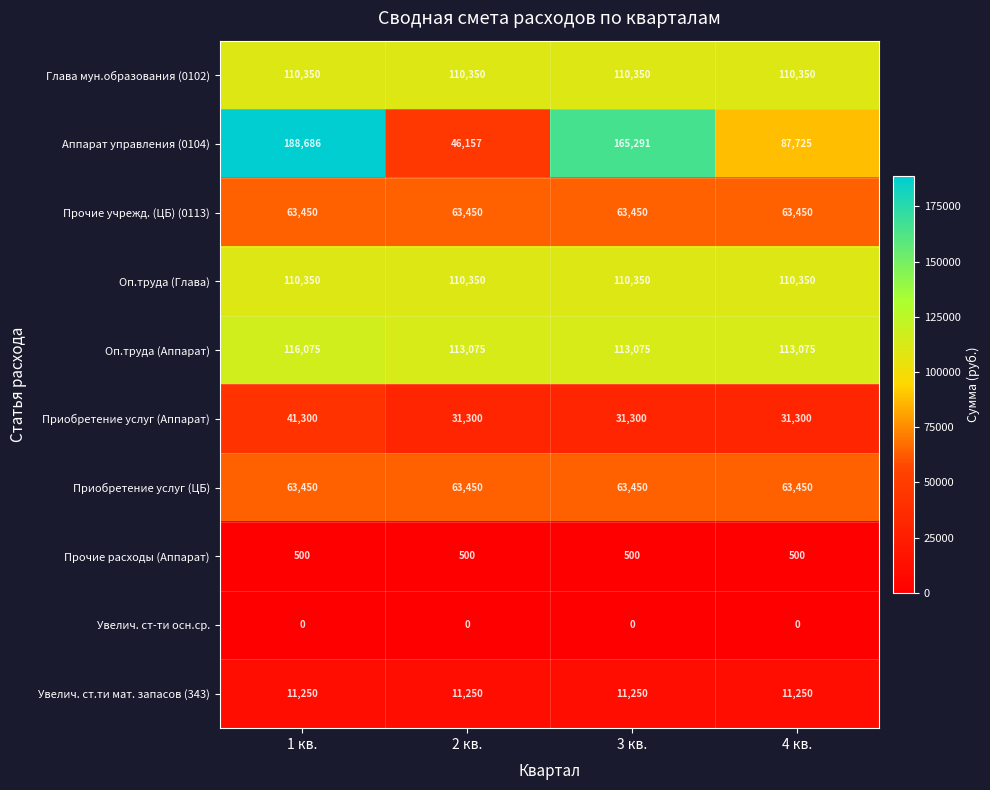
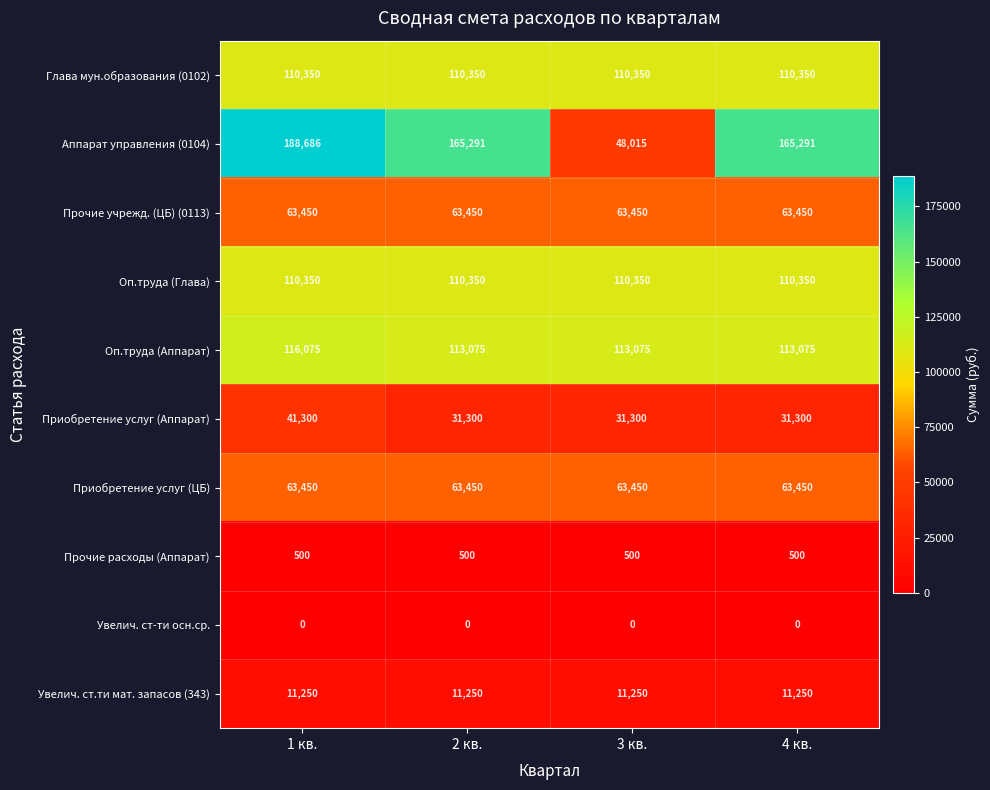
  {
    "Глава мун.образования (0102)": {
      "1 кв.": "110,350",
      "2 кв.": "110,350",
      "3 кв.": "110,350",
      "4 кв.": "110,350"
    },
    "Аппарат управления (0104)": {
      "1 кв.": "188,686",
-     "2 кв.": "46,157",
-     "3 кв.": "165,291",
-     "4 кв.": "87,725"
+     "2 кв.": "165,291",
+     "3 кв.": "48,015",
+     "4 кв.": "165,291"
    },
    "Прочие учрежд. (ЦБ) (0113)": {
      "1 кв.": "63,450",
      "2 кв.": "63,450",
      "3 кв.": "63,450",
      "4 кв.": "63,450"
    },
    "Оп.труда (Глава)": {
      "1 кв.": "110,350",
      "2 кв.": "110,350",
      "3 кв.": "110,350",
      "4 кв.": "110,350"
    },
    "Оп.труда (Аппарат)": {
      "1 кв.": "116,075",
      "2 кв.": "113,075",
      "3 кв.": "113,075",
      "4 кв.": "113,075"
    },
    "Приобретение услуг (Аппарат)": {
      "1 кв.": "41,300",
      "2 кв.": "31,300",
      "3 кв.": "31,300",
      "4 кв.": "31,300"
    },
    "Приобретение услуг (ЦБ)": {
      "1 кв.": "63,450",
      "2 кв.": "63,450",
      "3 кв.": "63,450",
      "4 кв.": "63,450"
    },
    "Прочие расходы (Аппарат)": {
      "1 кв.": "500",
      "2 кв.": "500",
      "3 кв.": "500",
      "4 кв.": "500"
    },
    "Увелич. ст-ти осн.ср.": {
      "1 кв.": "0",
      "2 кв.": "0",
      "3 кв.": "0",
      "4 кв.": "0"
    },
    "Увелич. ст.ти мат. запасов (343)": {
      "1 кв.": "11,250",
      "2 кв.": "11,250",
      "3 кв.": "11,250",
      "4 кв.": "11,250"
    }
  }
